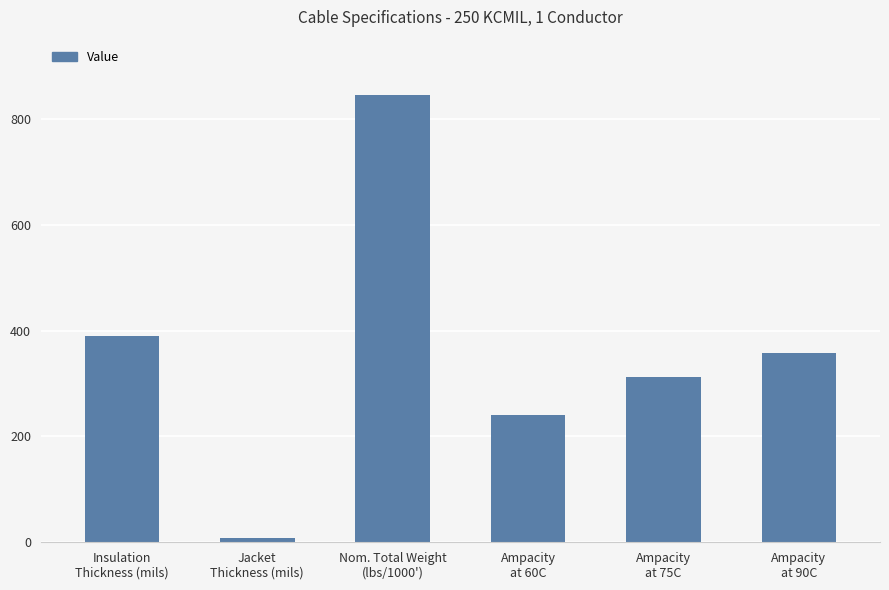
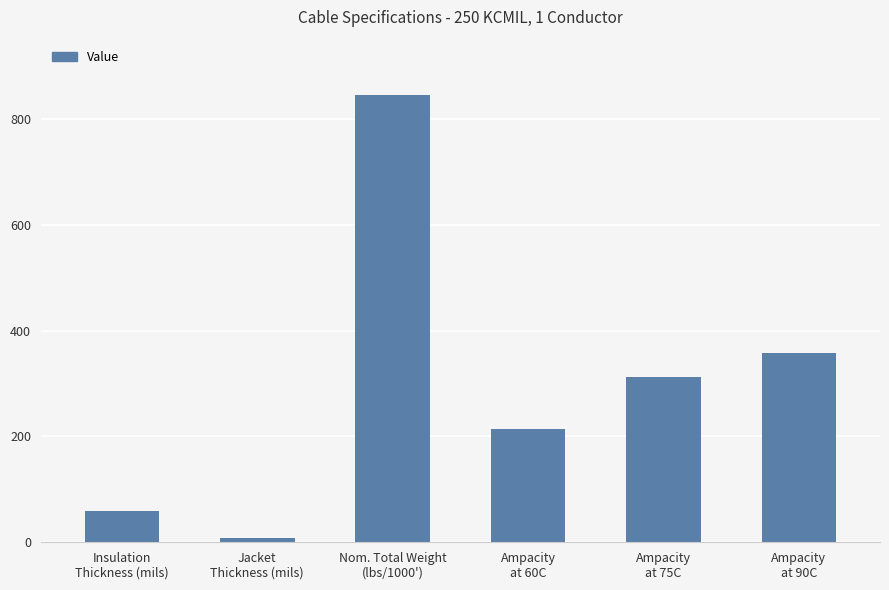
  {
-   "Insulation Thickness (mils)": 390,
+   "Insulation Thickness (mils)": 60,
    "Jacket Thickness (mils)": 10,
    "Nom. Total Weight (lbs/1000')": 850,
-   "Ampacity at 60C": 240,
+   "Ampacity at 60C": 220,
    "Ampacity at 75C": 310,
    "Ampacity at 90C": 360
  }
